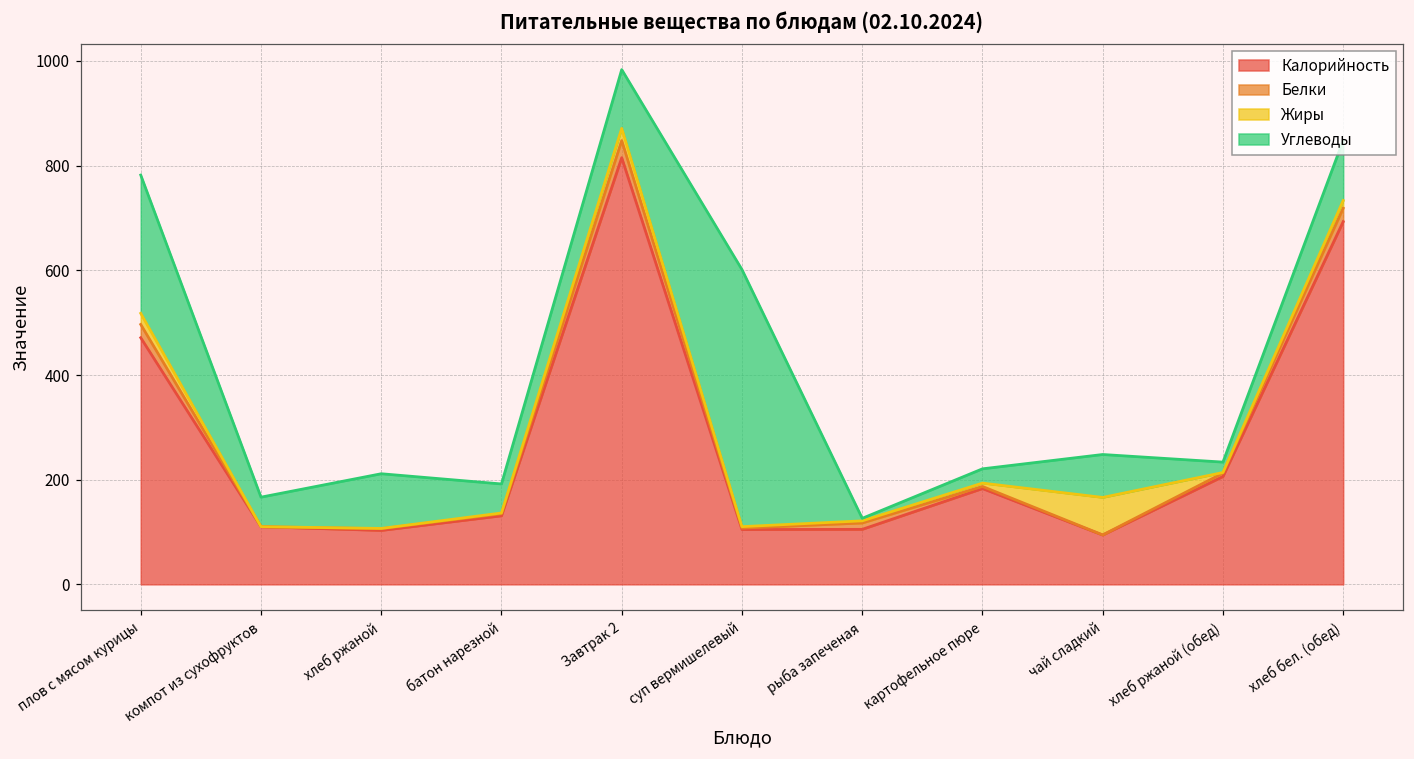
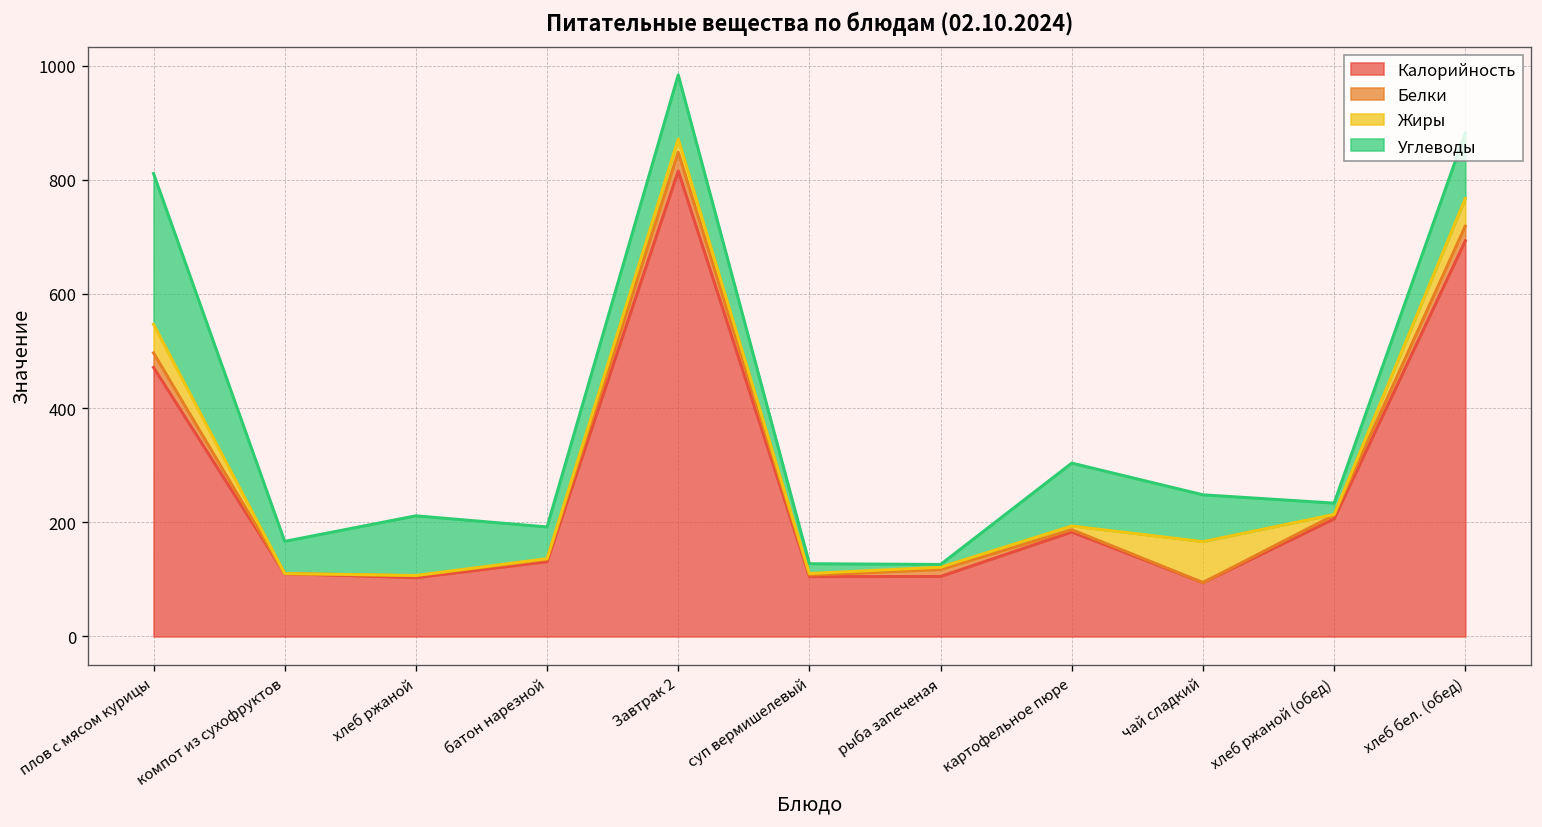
  {
    "Жиры": {
-     "плов с мясом курицы": 20,
+     "плов с мясом курицы": 50,
      "Завтрак 2": 20,
      "картофельное пюре": 10,
      "чай сладкий": 70,
-     "хлеб бел. (обед)": 10
+     "хлеб бел. (обед)": 50
    },
    "Углеводы": {
      "плов с мясом курицы": 260,
      "компот из сухофруктов": 60,
      "хлеб ржаной": 100,
      "батон нарезной": 60,
      "Завтрак 2": 110,
-     "суп вермишелевый": 490,
-     "картофельное пюре": 30,
+     "суп вермишелевый": 20,
+     "картофельное пюре": 110,
      "чай сладкий": 80,
      "хлеб ржаной (обед)": 20
    }
  }
